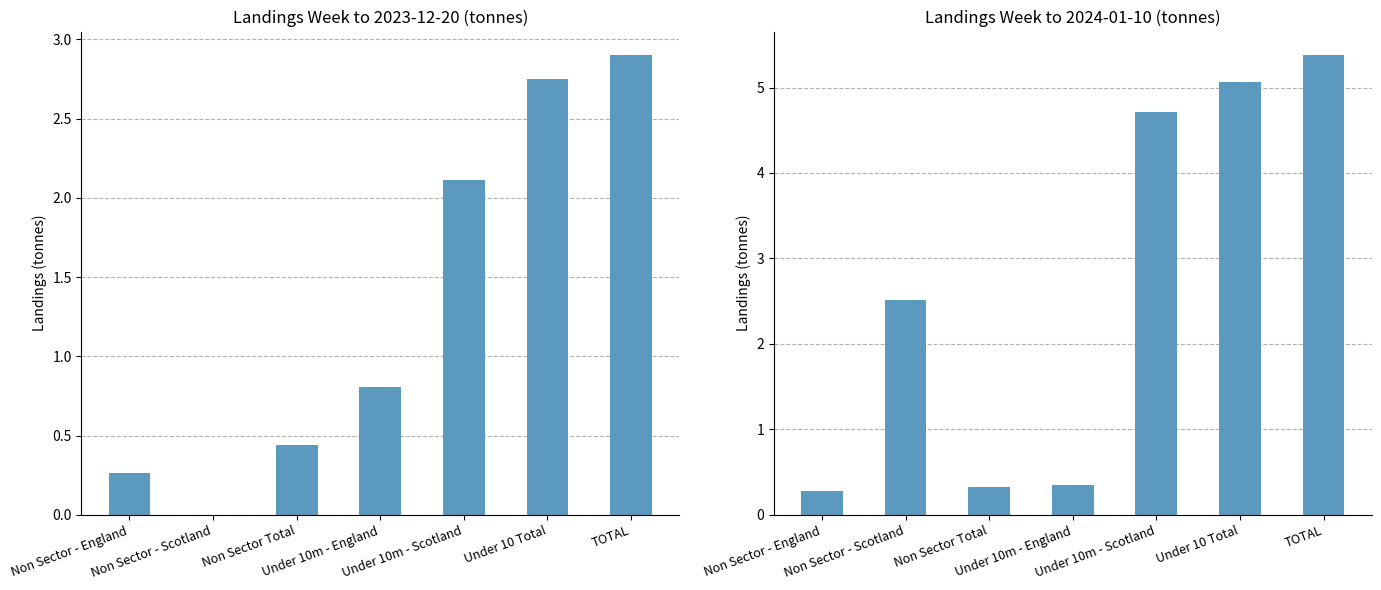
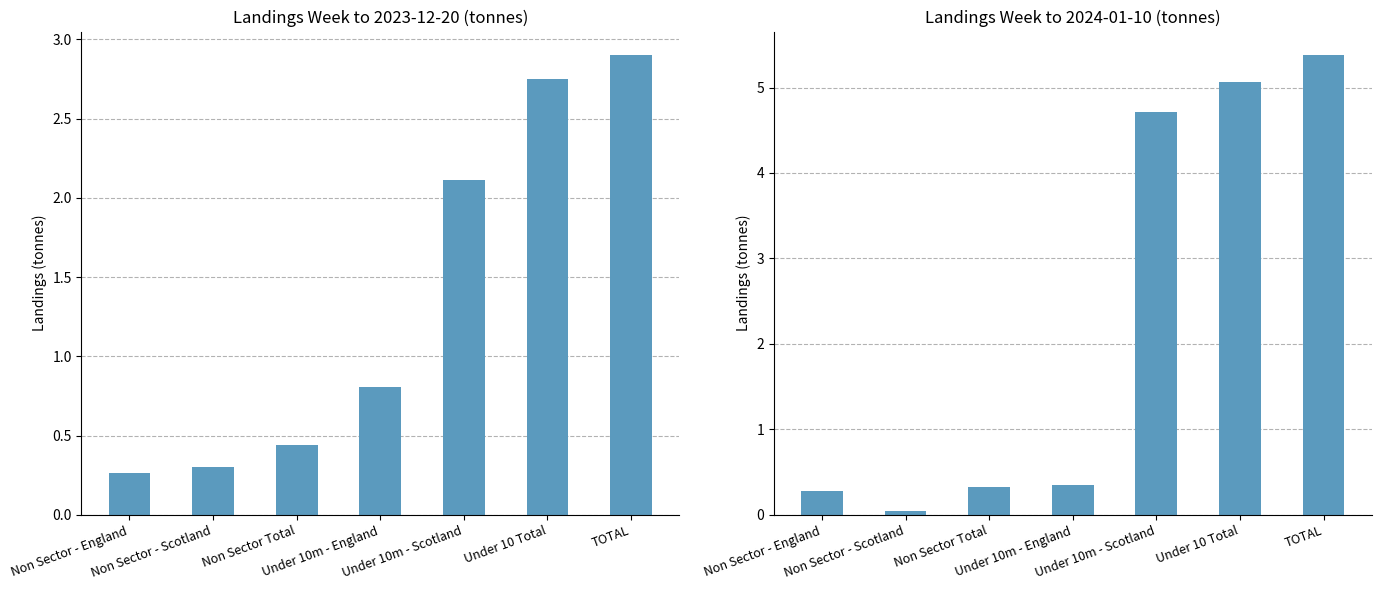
  {
    "Landings Week to 2023-12-20 (tonnes)": {
      "Non Sector - England": 0.26,
-     "Non Sector - Scotland": 0.0,
+     "Non Sector - Scotland": 0.3,
      "Non Sector Total": 0.44,
      "Under 10m - England": 0.8,
      "Under 10m - Scotland": 2.1,
      "Under 10 Total": 2.75,
      "TOTAL": 2.9
    },
    "Landings Week to 2024-01-10 (tonnes)": {
      "Non Sector - England": 0.3,
-     "Non Sector - Scotland": 2.5,
+     "Non Sector - Scotland": 0.0,
      "Non Sector Total": 0.3,
      "Under 10m - England": 0.3,
      "Under 10m - Scotland": 4.7,
      "Under 10 Total": 5.1,
      "TOTAL": 5.4
    }
  }
